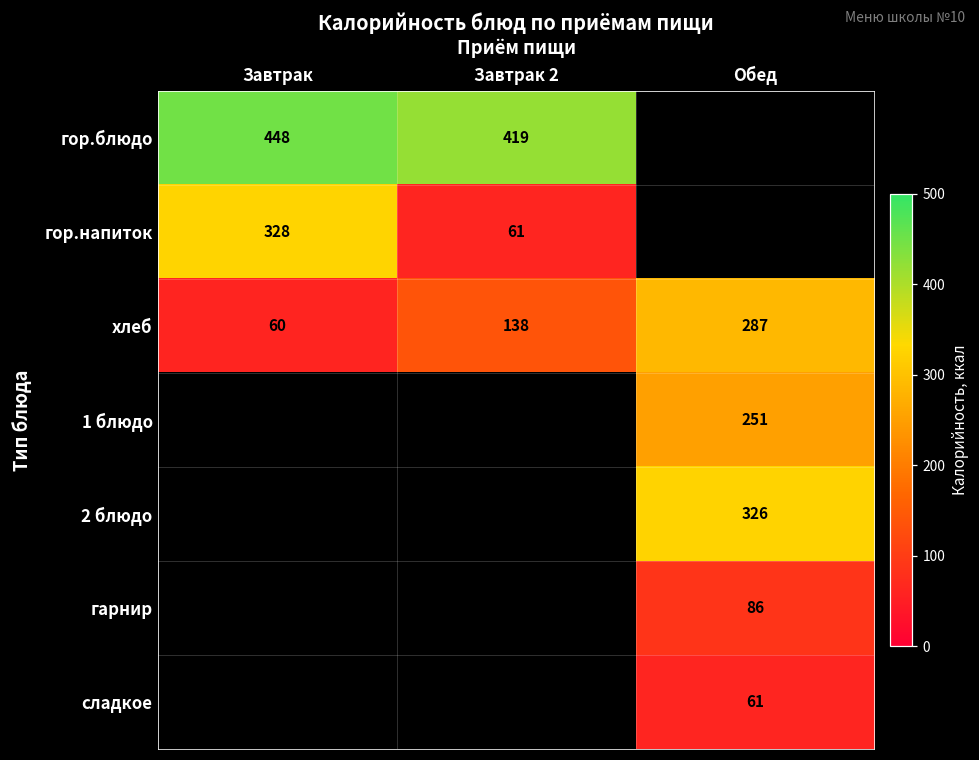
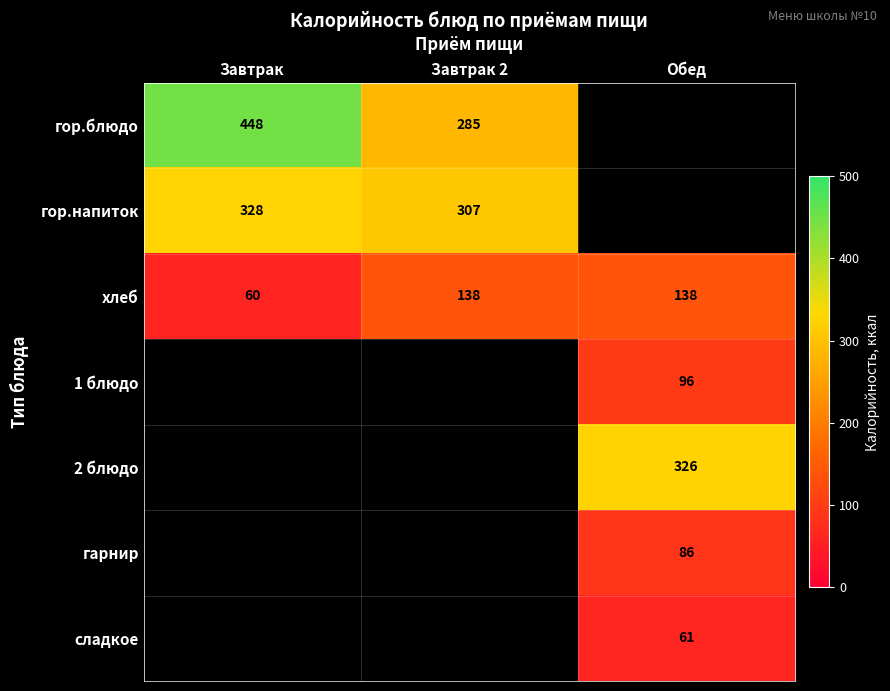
  {
    "гор.блюдо": {
      "Завтрак": 448,
-     "Завтрак 2": 419
+     "Завтрак 2": 285
    },
    "гор.напиток": {
      "Завтрак": 328,
-     "Завтрак 2": 61
+     "Завтрак 2": 307
    },
    "хлеб": {
      "Завтрак": 60,
      "Завтрак 2": 138,
-     "Обед": 287
+     "Обед": 138
    },
    "1 блюдо": {
-     "Обед": 251
+     "Обед": 96
    },
    "2 блюдо": {
      "Обед": 326
    },
    "гарнир": {
      "Обед": 86
    },
    "сладкое": {
      "Обед": 61
    }
  }
